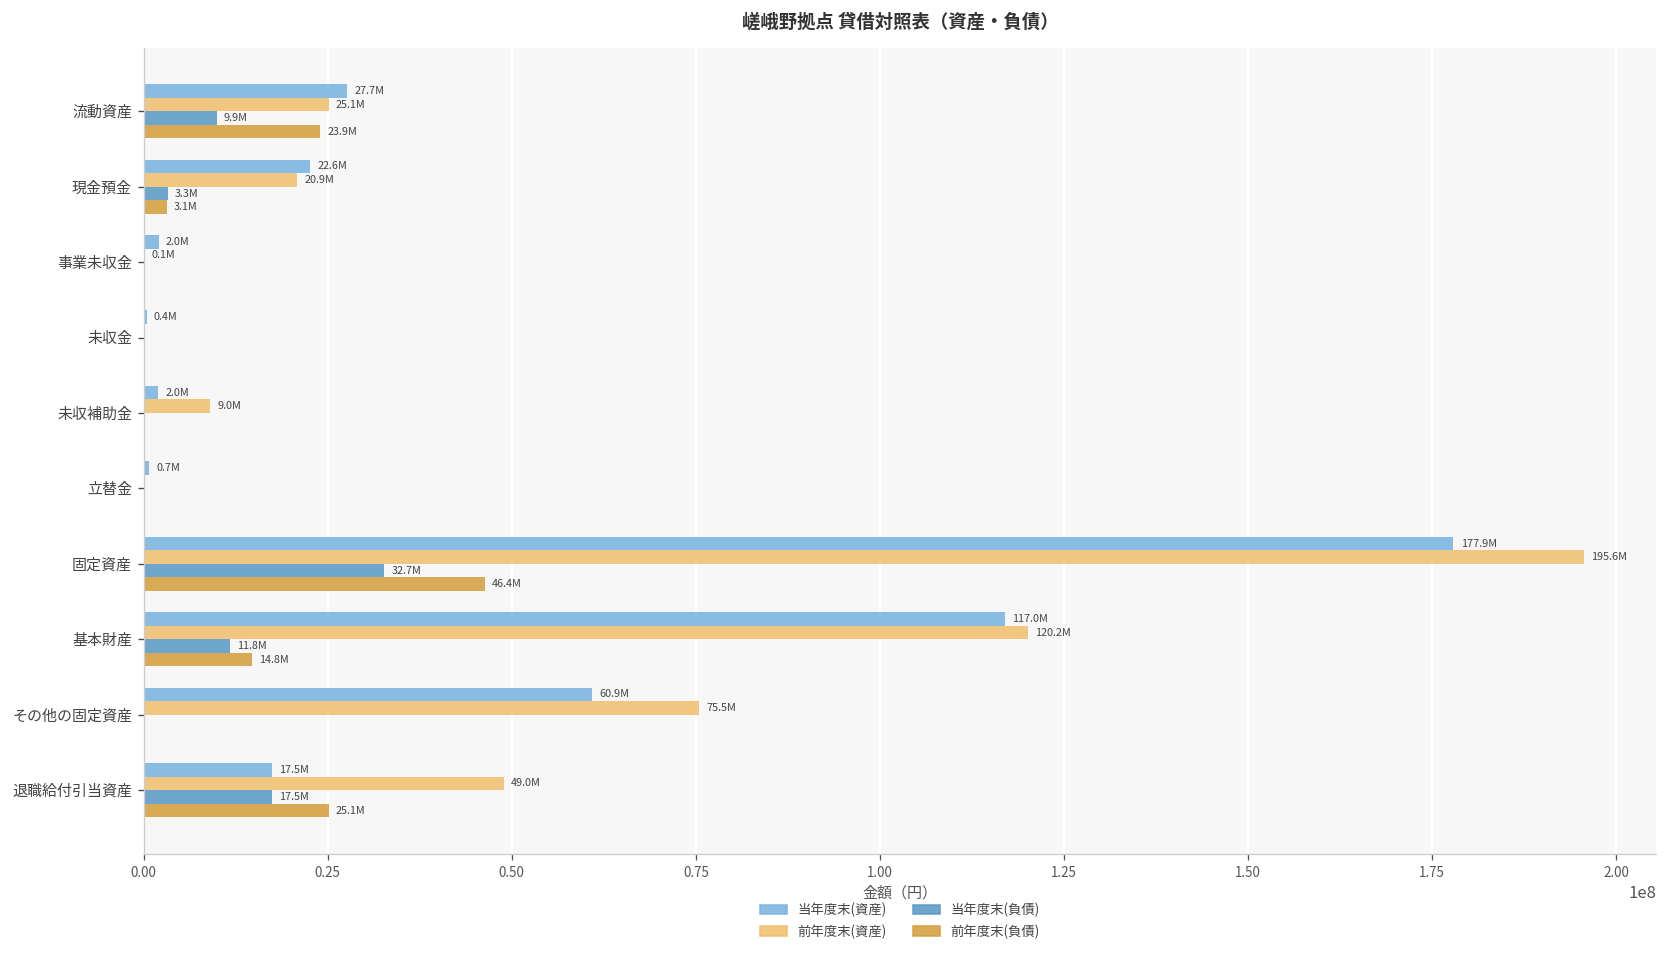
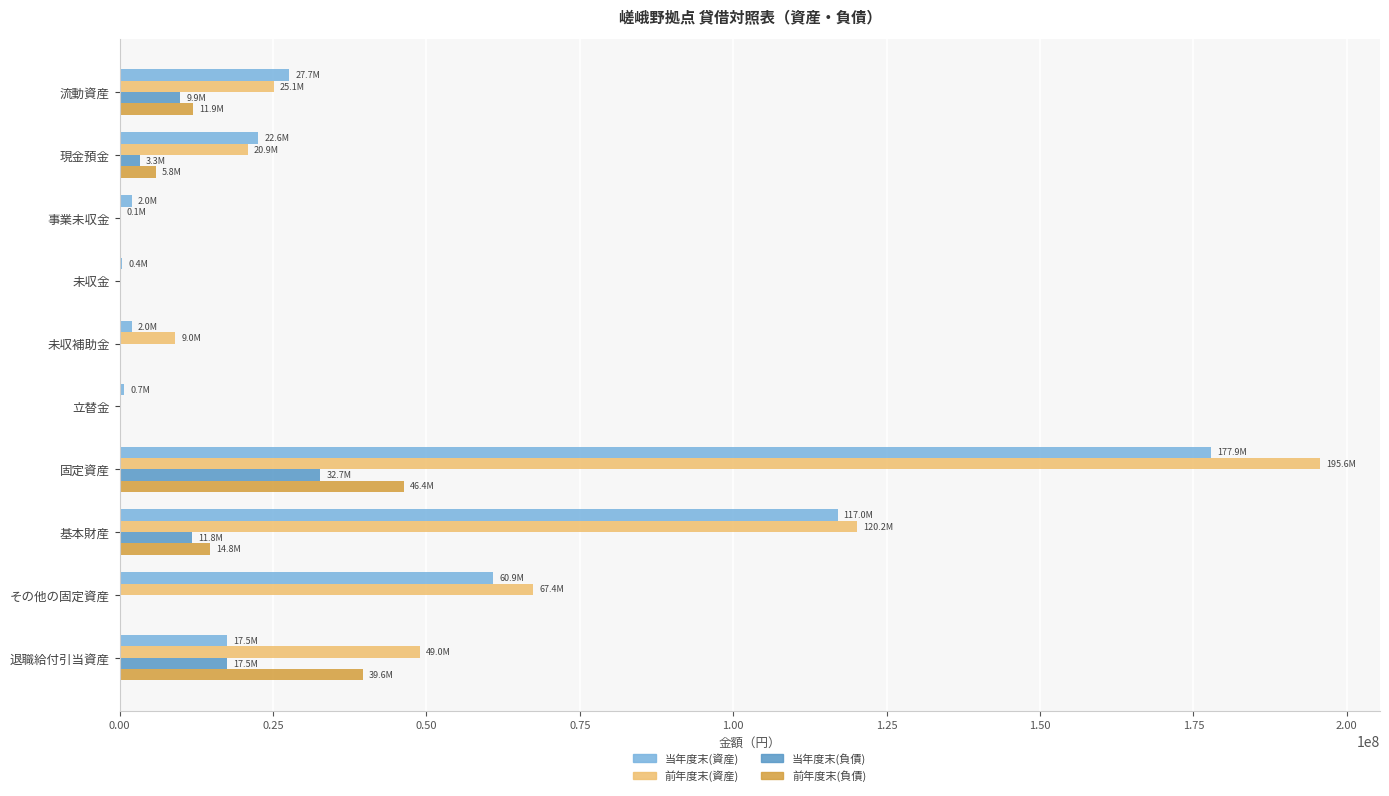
  {
    "前年度末(資産)": {
      "流動資産": "25.1M",
      "現金預金": "20.9M",
      "事業未収金": "0.1M",
      "未収補助金": "9.0M",
      "固定資産": "195.6M",
      "基本財産": "120.2M",
-     "その他の固定資産": "75.5M",
+     "その他の固定資産": "67.4M",
      "退職給付引当資産": "49.0M"
    },
    "前年度末(負債)": {
-     "流動資産": "23.9M",
-     "現金預金": "3.1M",
+     "流動資産": "11.9M",
+     "現金預金": "5.8M",
      "固定資産": "46.4M",
      "基本財産": "14.8M",
-     "退職給付引当資産": "25.1M"
+     "退職給付引当資産": "39.6M"
    }
  }
